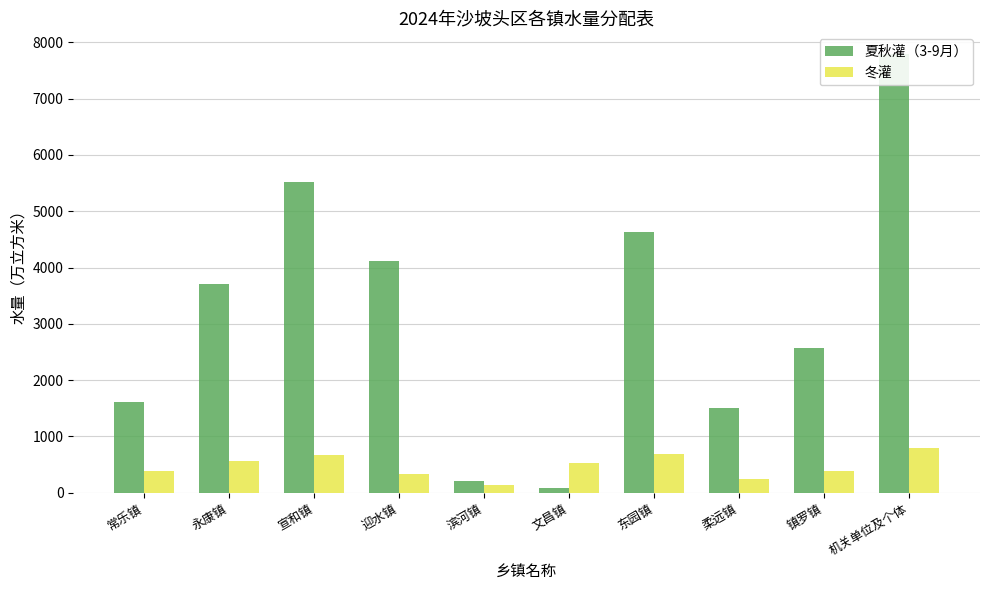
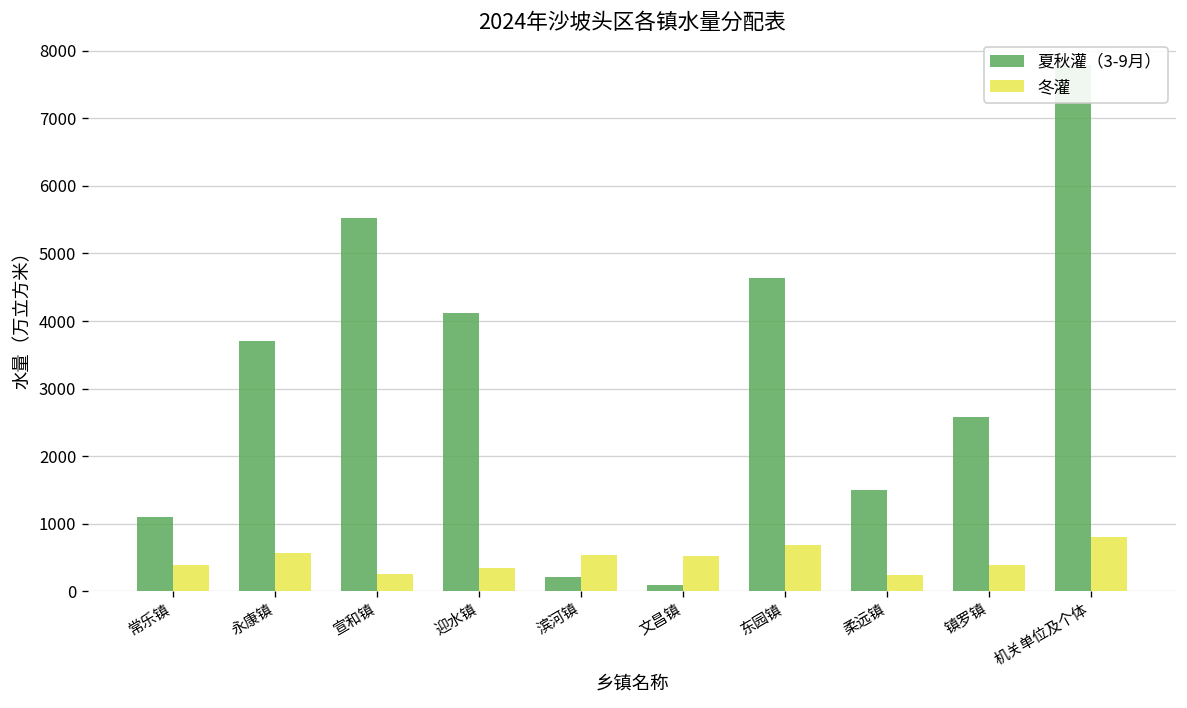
  {
    "夏秋灌（3-9月）": {
-     "常乐镇": 1600,
+     "常乐镇": 1100,
      "永康镇": 3700,
      "宣和镇": 5500,
      "迎水镇": 4100,
      "滨河镇": 200,
      "文昌镇": 100,
      "东园镇": 4600,
      "柔远镇": 1500,
      "镇罗镇": 2600
    },
    "冬灌": {
      "常乐镇": 400,
      "永康镇": 600,
-     "宣和镇": 700,
+     "宣和镇": 300,
      "迎水镇": 300,
-     "滨河镇": 100,
+     "滨河镇": 500,
      "文昌镇": 500,
      "东园镇": 700,
      "柔远镇": 200,
      "镇罗镇": 400,
      "机关单位及个体": 800
    }
  }
